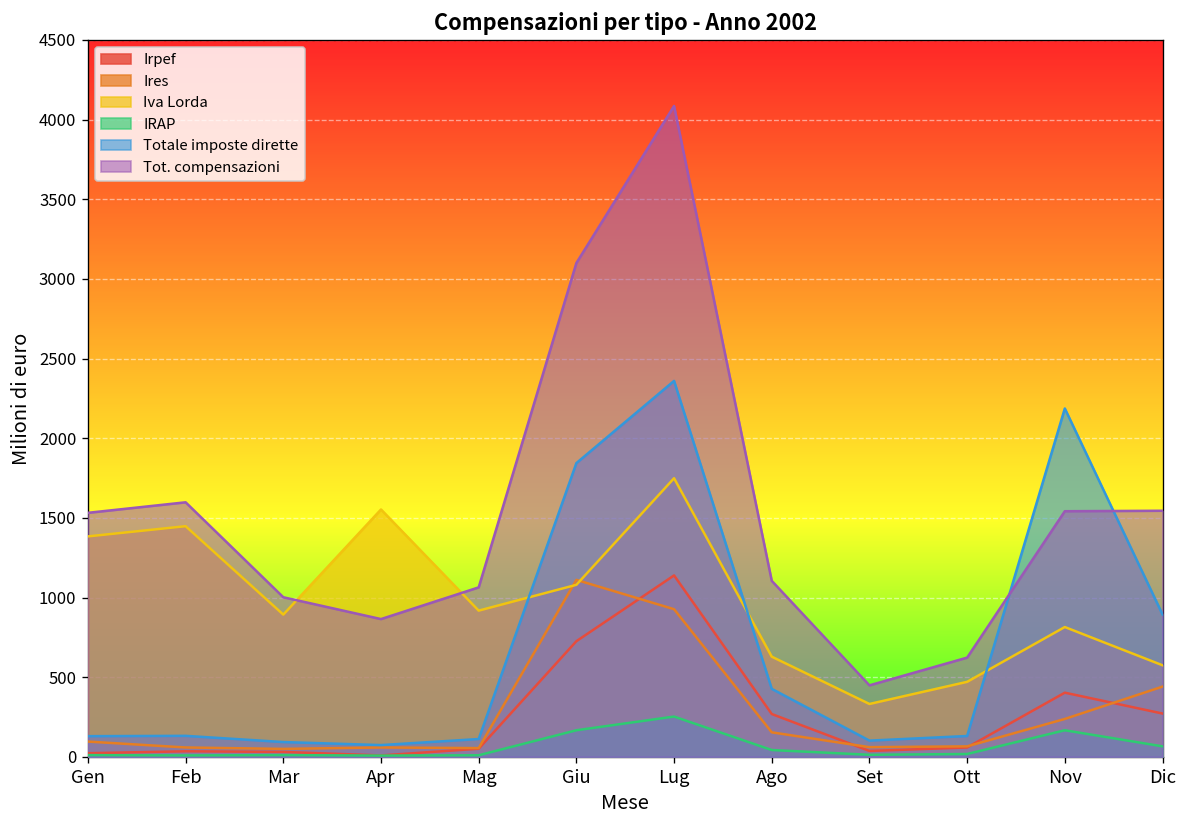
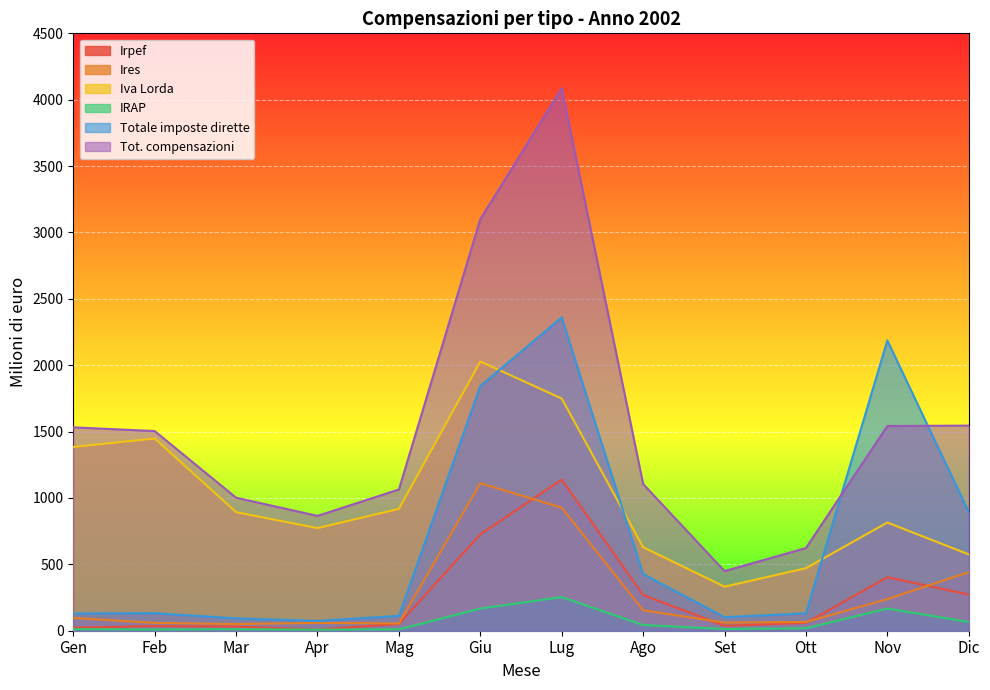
  {
    "Iva Lorda": {
      "Gen": 1380,
      "Feb": 1450,
      "Mar": 890,
-     "Apr": 1550,
+     "Apr": 770,
      "Mag": 920,
-     "Giu": 1080,
+     "Giu": 2030,
      "Lug": 1750,
      "Ago": 630,
      "Set": 330,
      "Ott": 470,
      "Nov": 820,
      "Dic": 580
    },
    "IRAP": {
      "Feb": 10,
      "Mar": 10,
      "Mag": 10,
      "Giu": 170,
      "Lug": 250,
      "Ago": 40,
      "Set": 10,
      "Ott": 20,
      "Nov": 170,
      "Dic": 70
    },
    "Totale imposte dirette": {
      "Gen": 130,
      "Feb": 130,
      "Mar": 90,
      "Mag": 110,
      "Giu": 1840,
      "Lug": 2360,
      "Ago": 430,
      "Set": 100,
      "Ott": 130,
      "Nov": 2190,
      "Dic": 890
    },
    "Tot. compensazioni": {
      "Gen": 1530,
-     "Feb": 1600,
+     "Feb": 1500,
      "Mar": 1000,
      "Apr": 870,
      "Mag": 1060,
      "Giu": 3100,
      "Lug": 4090,
      "Ago": 1110,
      "Set": 450,
      "Ott": 620,
      "Nov": 1540,
      "Dic": 1550
    }
  }
